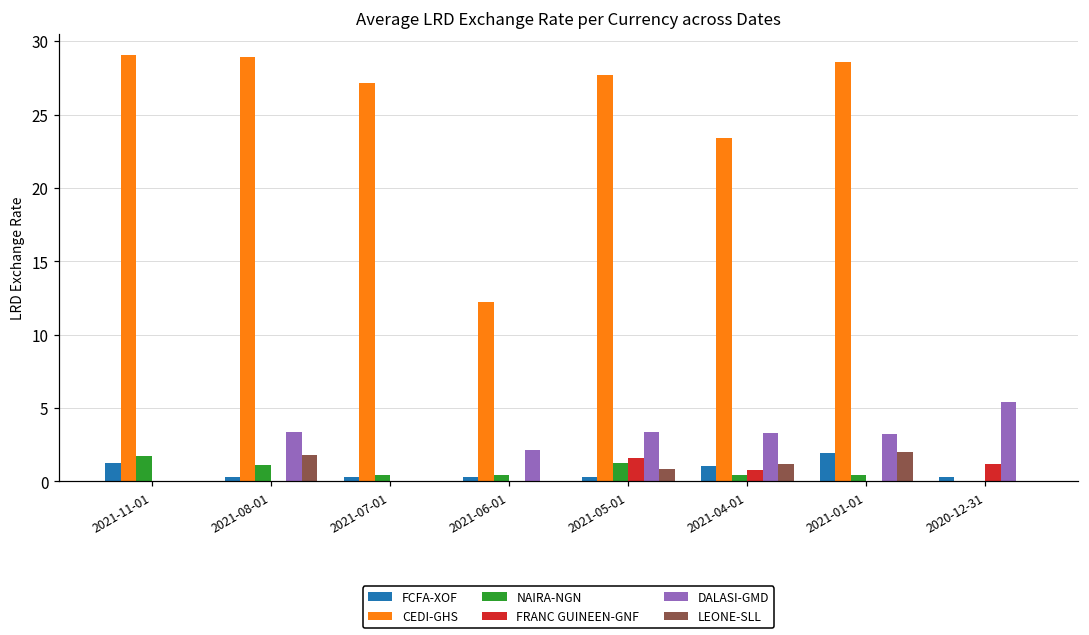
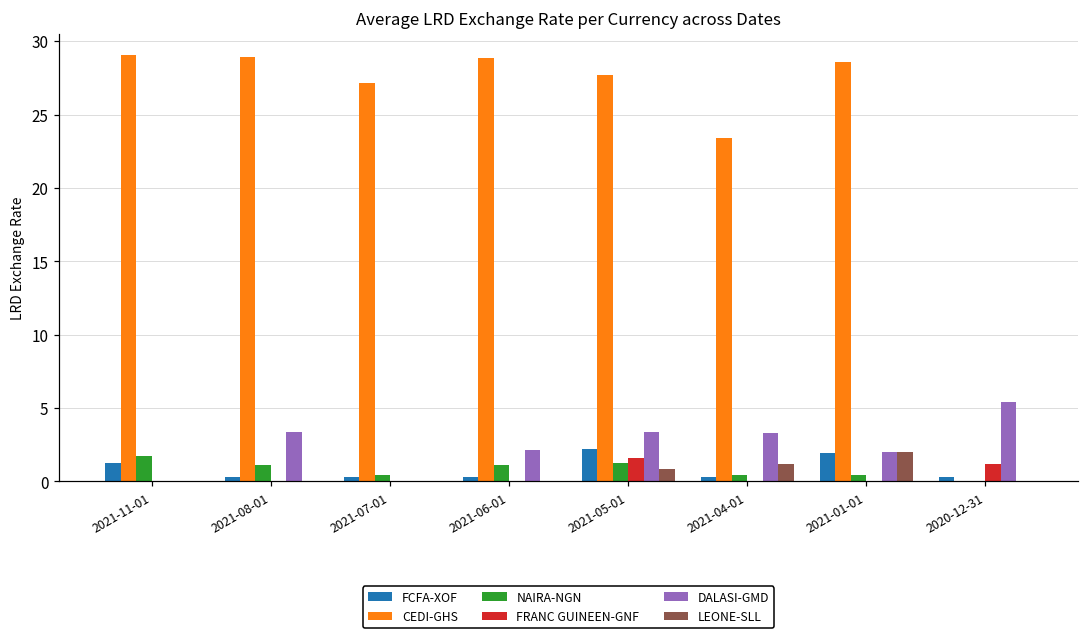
  {
    "FCFA-XOF": {
      "2021-11-01": 1.3,
      "2021-08-01": 0.3,
      "2021-07-01": 0.3,
      "2021-06-01": 0.3,
-     "2021-05-01": 0.3,
-     "2021-04-01": 1.0,
+     "2021-05-01": 2.2,
+     "2021-04-01": 0.3,
      "2021-01-01": 1.9,
      "2020-12-31": 0.3
    },
    "CEDI-GHS": {
      "2021-11-01": 29.0,
      "2021-08-01": 28.9,
      "2021-07-01": 27.2,
-     "2021-06-01": 12.3,
+     "2021-06-01": 28.8,
      "2021-05-01": 27.7,
      "2021-04-01": 23.4,
      "2021-01-01": 28.6,
      "2020-12-31": 0.0
    },
    "NAIRA-NGN": {
      "2021-11-01": 1.7,
      "2021-08-01": 1.1,
      "2021-07-01": 0.4,
-     "2021-06-01": 0.4,
+     "2021-06-01": 1.1,
      "2021-05-01": 1.3,
      "2021-04-01": 0.4,
      "2021-01-01": 0.4,
      "2020-12-31": 0.0
    },
    "FRANC GUINEEN-GNF": {
      "2021-08-01": 0.0,
      "2021-05-01": 1.6,
-     "2021-04-01": 0.8,
+     "2021-04-01": 0.0,
      "2020-12-31": 1.2
    },
    "DALASI-GMD": {
      "2021-11-01": 0.0,
      "2021-08-01": 3.4,
      "2021-07-01": 0.0,
      "2021-06-01": 2.2,
      "2021-05-01": 3.3,
      "2021-04-01": 3.3,
-     "2021-01-01": 3.3,
+     "2021-01-01": 2.0,
      "2020-12-31": 5.4
    },
    "LEONE-SLL": {
      "2021-11-01": 0.0,
-     "2021-08-01": 1.8,
+     "2021-08-01": 0.0,
      "2021-07-01": 0.0,
      "2021-05-01": 0.8,
      "2021-04-01": 1.2,
      "2021-01-01": 2.0,
      "2020-12-31": 0.0
    }
  }
